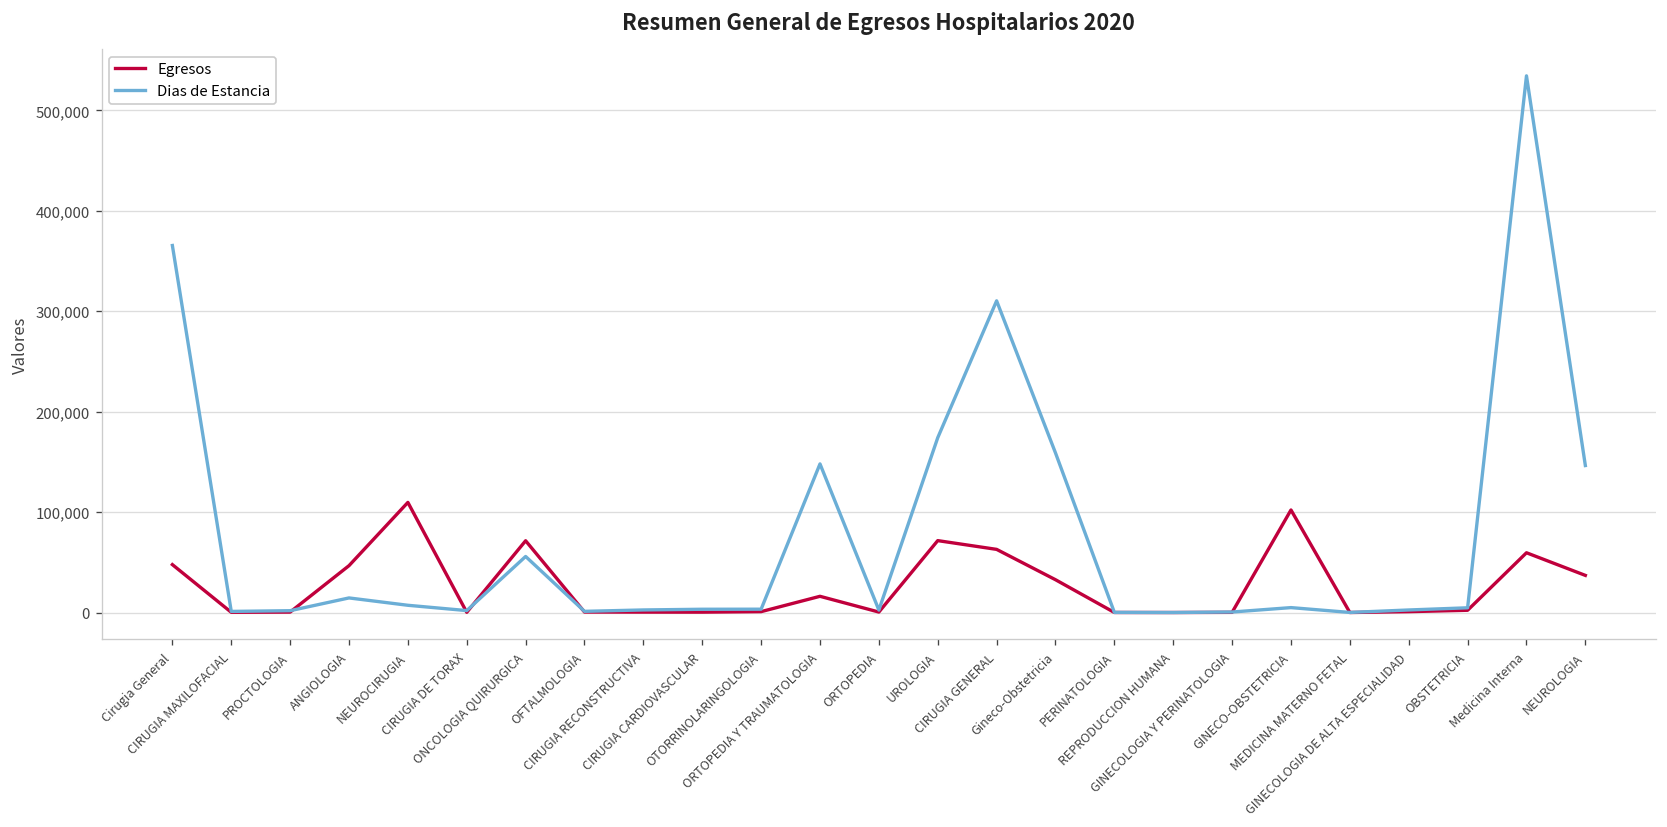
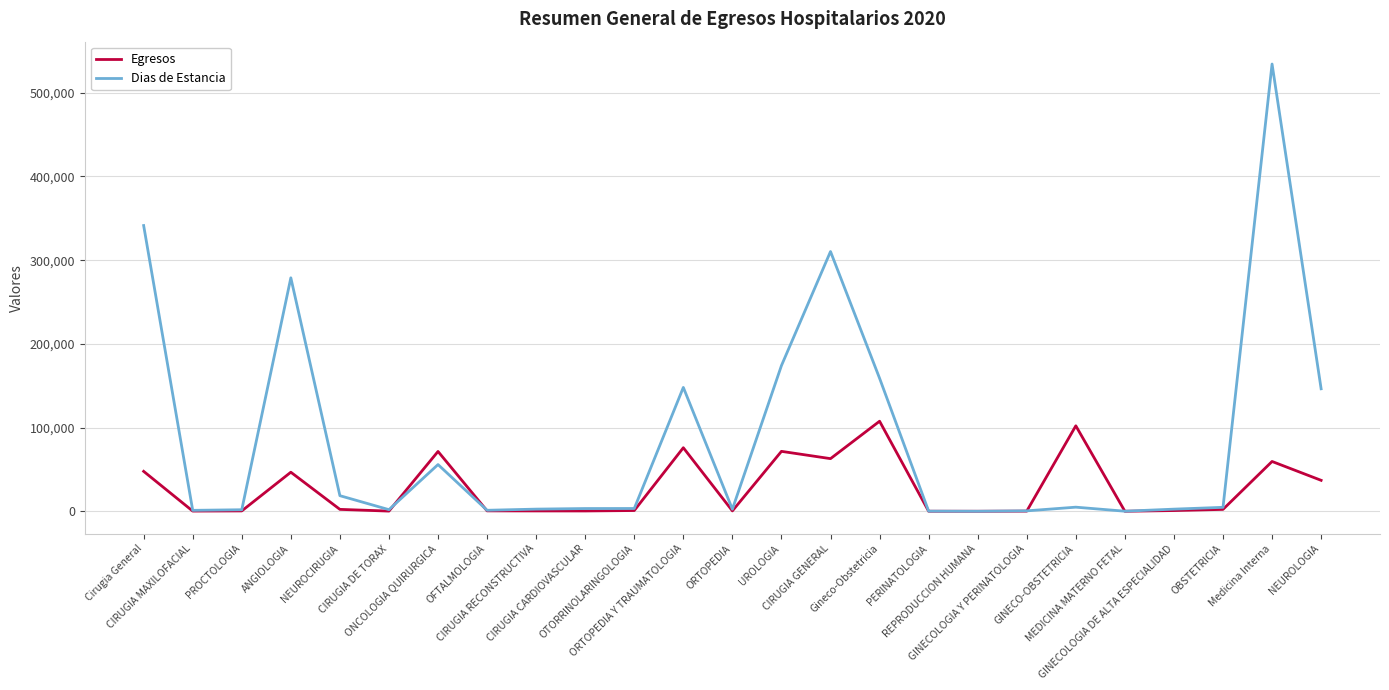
  {
    "Egresos": {
      "Cirugia General": "50,000",
      "ANGIOLOGIA": "50,000",
-     "NEUROCIRUGIA": "110,000",
+     "NEUROCIRUGIA": "0",
      "ONCOLOGIA QUIRURGICA": "70,000",
-     "ORTOPEDIA Y TRAUMATOLOGIA": "20,000",
+     "ORTOPEDIA Y TRAUMATOLOGIA": "80,000",
      "UROLOGIA": "70,000",
      "CIRUGIA GENERAL": "60,000",
-     "Gineco-Obstetricia": "30,000",
+     "Gineco-Obstetricia": "110,000",
      "GINECO-OBSTETRICIA": "100,000",
      "Medicina Interna": "60,000",
      "NEUROLOGIA": "40,000"
    },
    "Dias de Estancia": {
-     "Cirugia General": "370,000",
-     "ANGIOLOGIA": "10,000",
-     "NEUROCIRUGIA": "10,000",
+     "Cirugia General": "340,000",
+     "ANGIOLOGIA": "280,000",
+     "NEUROCIRUGIA": "20,000",
      "ONCOLOGIA QUIRURGICA": "60,000",
      "ORTOPEDIA Y TRAUMATOLOGIA": "150,000",
      "UROLOGIA": "170,000",
      "CIRUGIA GENERAL": "310,000",
      "Gineco-Obstetricia": "160,000",
      "GINECO-OBSTETRICIA": "0",
      "Medicina Interna": "530,000",
      "NEUROLOGIA": "150,000"
    }
  }
